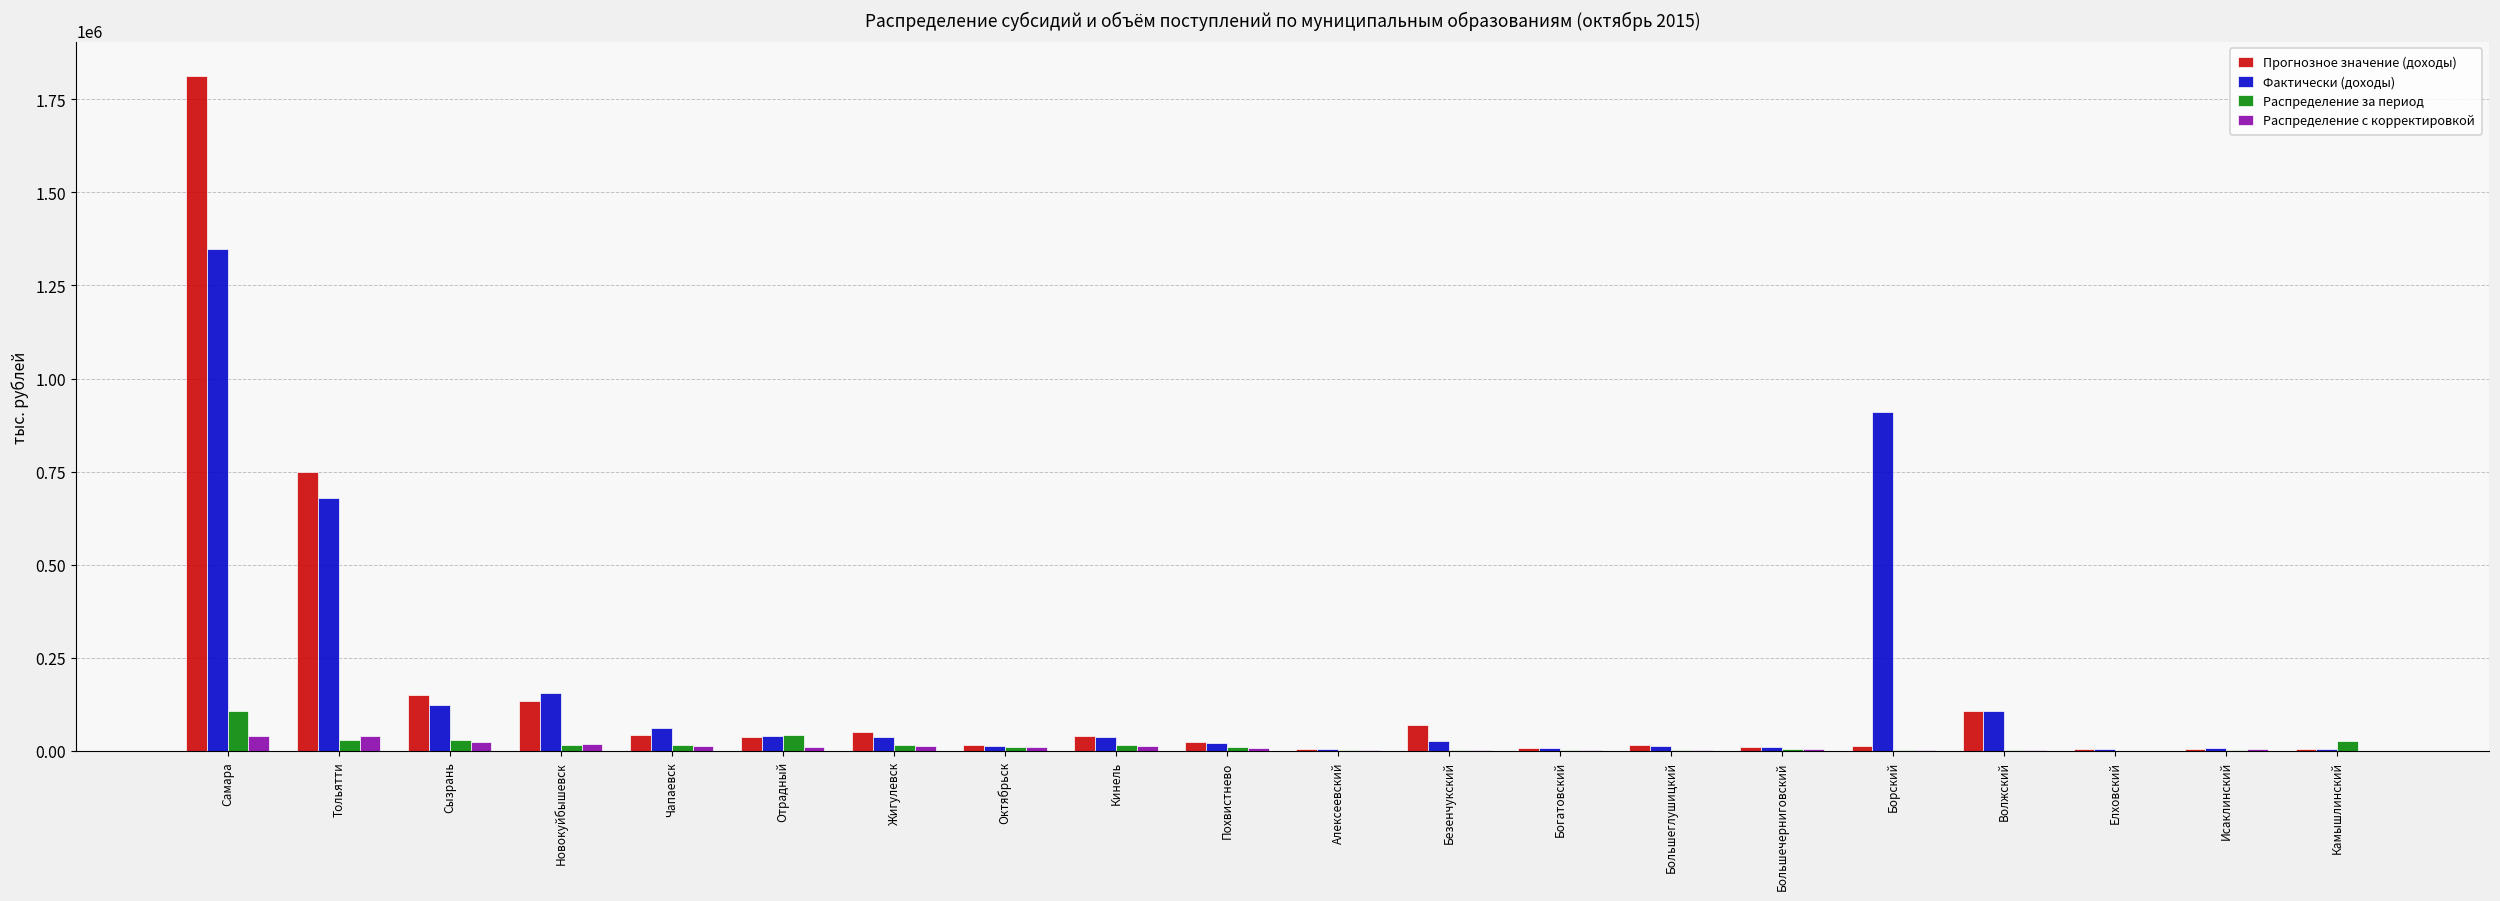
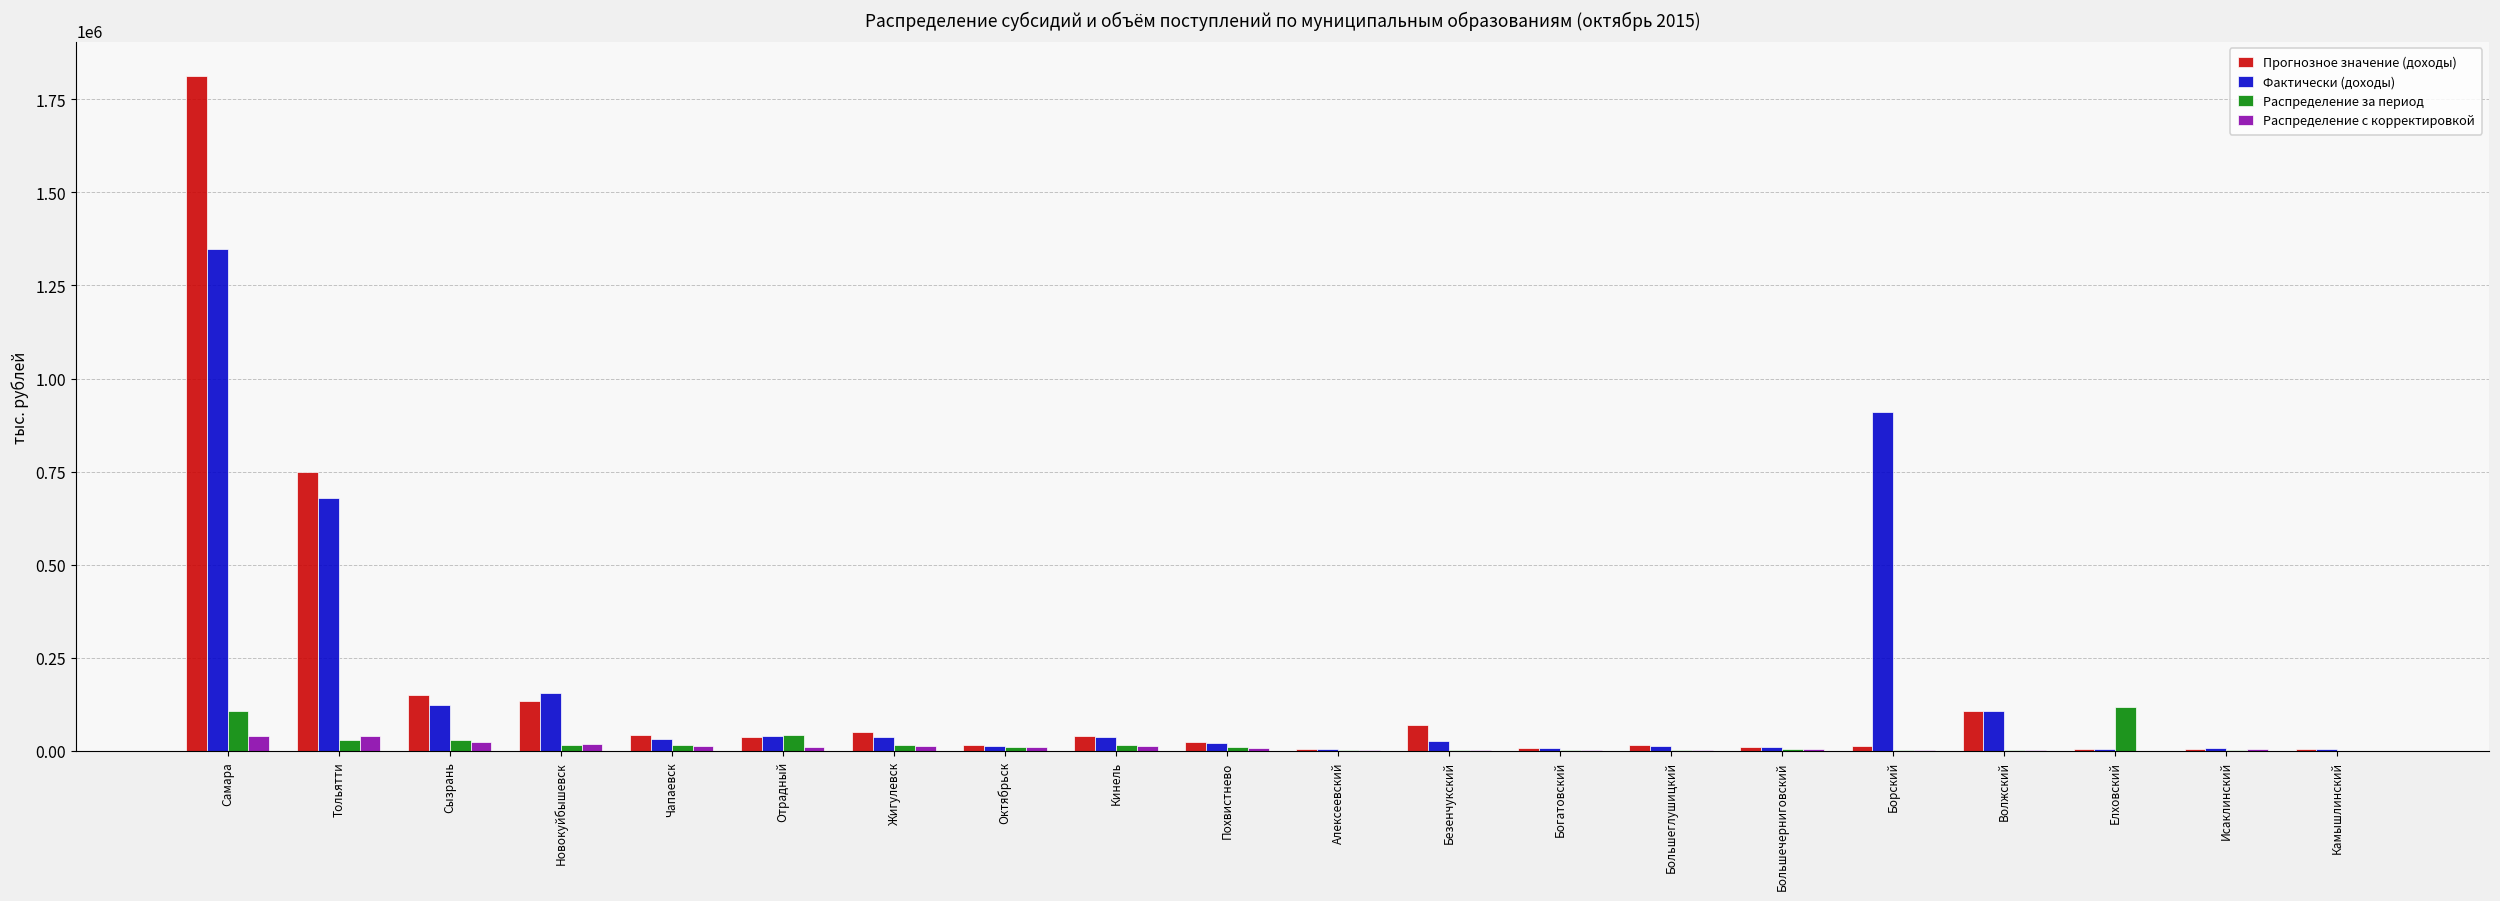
  {
    "Прогнозное значение (доходы)": {
      "Самара": 1810000,
      "Тольятти": 750000,
      "Сызрань": 150000,
      "Новокуйбышевск": 130000,
      "Чапаевск": 40000,
      "Отрадный": 40000,
      "Жигулевск": 50000,
      "Октябрьск": 20000,
      "Кинель": 40000,
      "Похвистнево": 20000,
      "Безенчукский": 70000,
      "Богатовский": 10000,
      "Большеглушицкий": 20000,
      "Большечерниговский": 10000,
      "Борский": 10000,
      "Волжский": 110000
    },
    "Фактически (доходы)": {
      "Самара": 1350000,
      "Тольятти": 680000,
      "Сызрань": 120000,
      "Новокуйбышевск": 150000,
-     "Чапаевск": 60000,
+     "Чапаевск": 30000,
      "Отрадный": 40000,
      "Жигулевск": 40000,
      "Октябрьск": 10000,
      "Кинель": 40000,
      "Похвистнево": 20000,
      "Безенчукский": 30000,
      "Богатовский": 10000,
      "Большеглушицкий": 10000,
      "Большечерниговский": 10000,
      "Борский": 910000,
      "Волжский": 110000
    },
    "Распределение за период": {
      "Самара": 110000,
      "Тольятти": 30000,
      "Сызрань": 30000,
      "Новокуйбышевск": 20000,
      "Чапаевск": 20000,
      "Отрадный": 40000,
      "Жигулевск": 20000,
      "Октябрьск": 10000,
      "Кинель": 20000,
      "Похвистнево": 10000,
-     "Елховский": 0,
-     "Камышлинский": 30000
+     "Елховский": 120000,
+     "Камышлинский": 0
    },
    "Распределение с корректировкой": {
      "Самара": 40000,
      "Тольятти": 40000,
      "Сызрань": 20000,
      "Новокуйбышевск": 20000,
      "Чапаевск": 10000,
      "Отрадный": 10000,
      "Жигулевск": 10000,
      "Октябрьск": 10000,
      "Кинель": 10000,
      "Похвистнево": 10000
    }
  }
